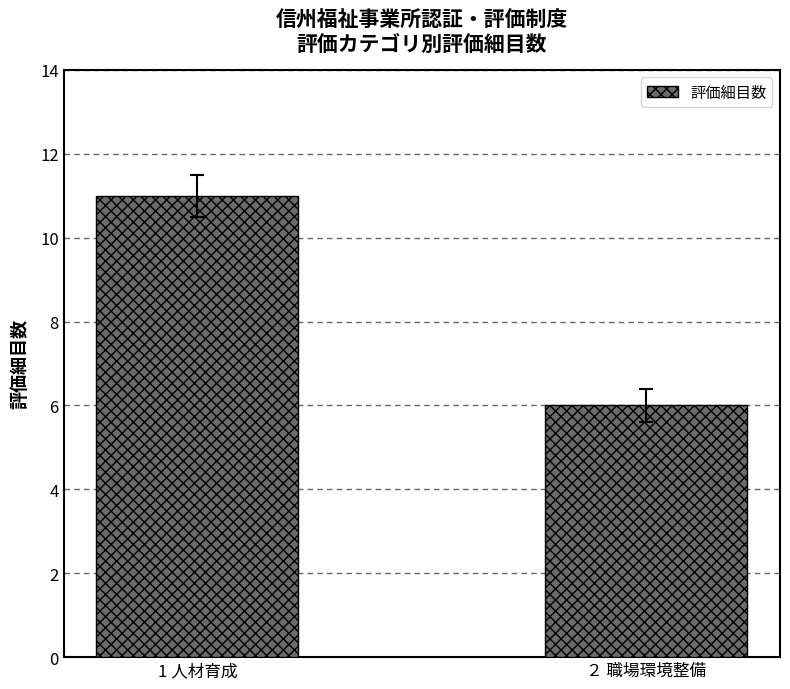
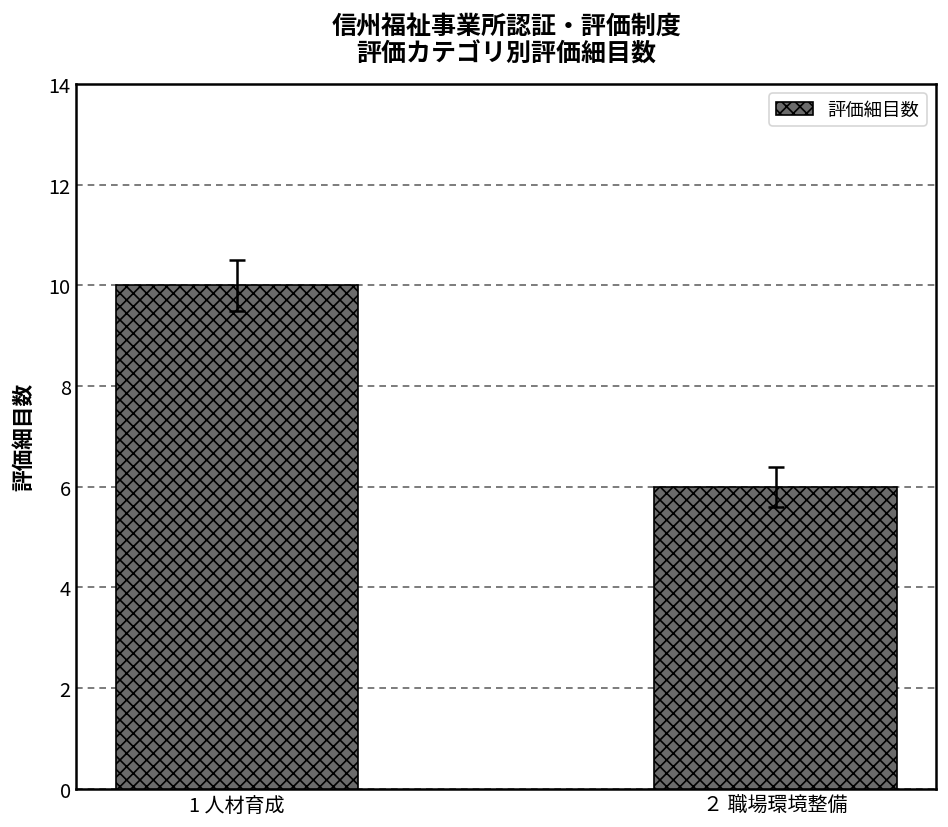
  {
    "評価細目数": {
-     "1 人材育成": 11,
+     "1 人材育成": 10,
      "２ 職場環境整備": 6
    }
  }
